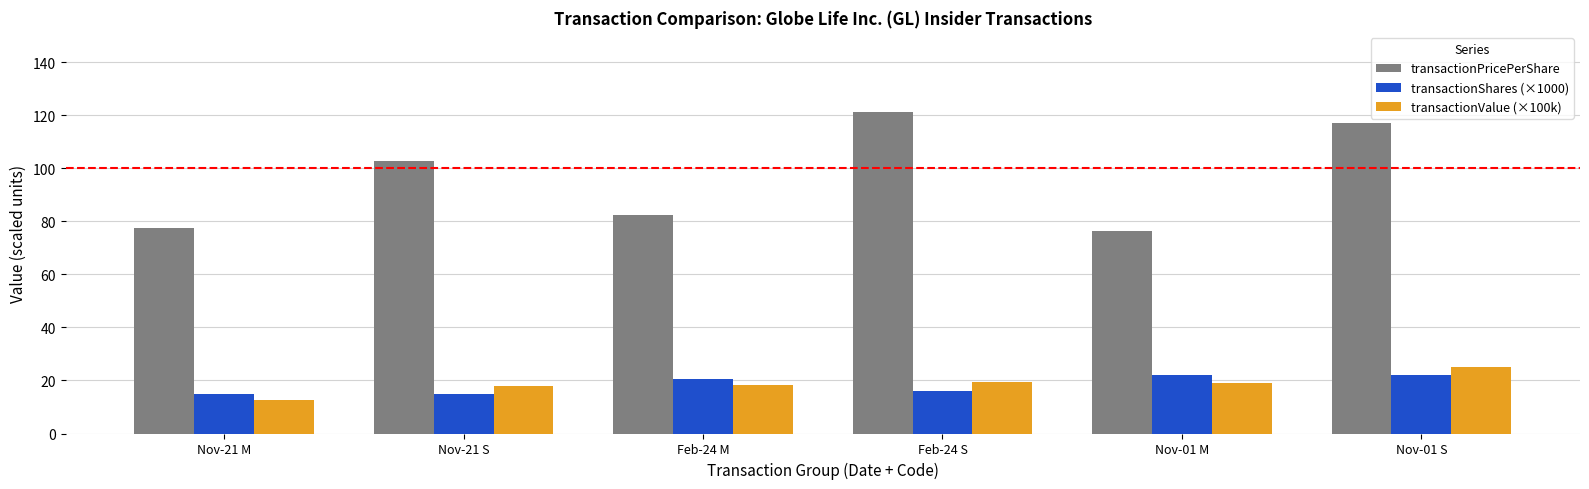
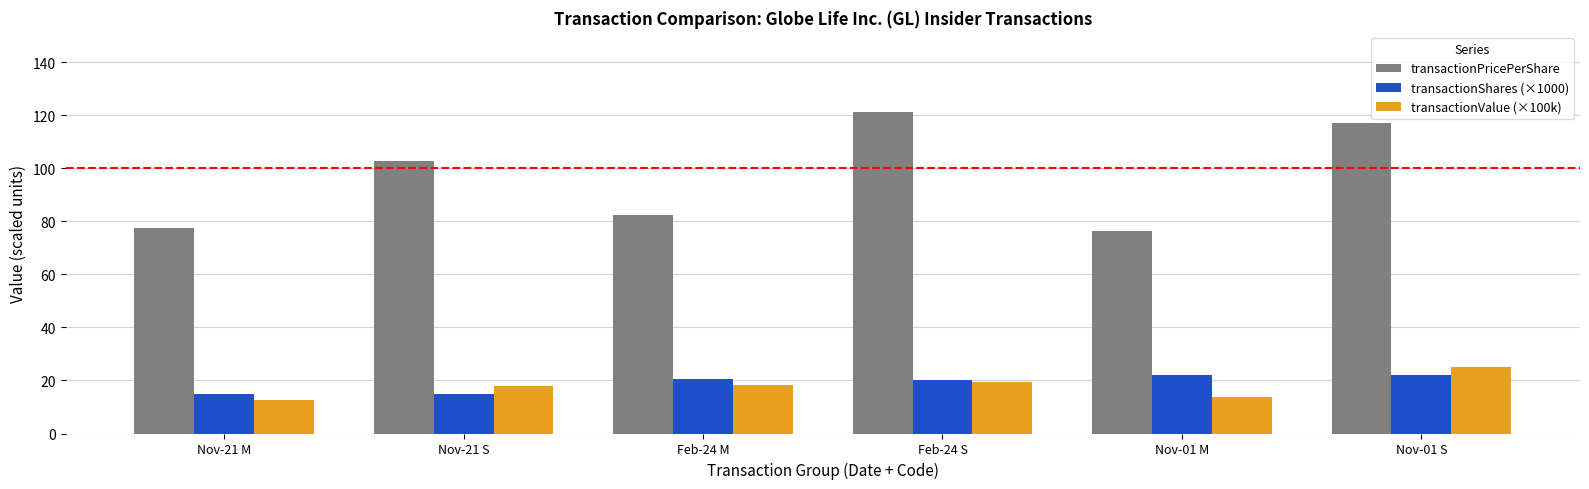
  {
    "transactionPricePerShare": {
      "Nov-21 M": 78,
      "Nov-21 S": 103,
      "Feb-24 M": 83,
      "Feb-24 S": 121,
      "Nov-01 M": 76,
      "Nov-01 S": 117
    },
    "transactionShares (×1000)": {
      "Nov-21 M": 15,
      "Nov-21 S": 15,
      "Feb-24 M": 21,
-     "Feb-24 S": 16,
+     "Feb-24 S": 20,
      "Nov-01 M": 22,
      "Nov-01 S": 22
    },
    "transactionValue (×100k)": {
      "Nov-21 M": 12,
      "Nov-21 S": 18,
      "Feb-24 M": 18,
      "Feb-24 S": 19,
-     "Nov-01 M": 19,
+     "Nov-01 M": 14,
      "Nov-01 S": 25
    }
  }
